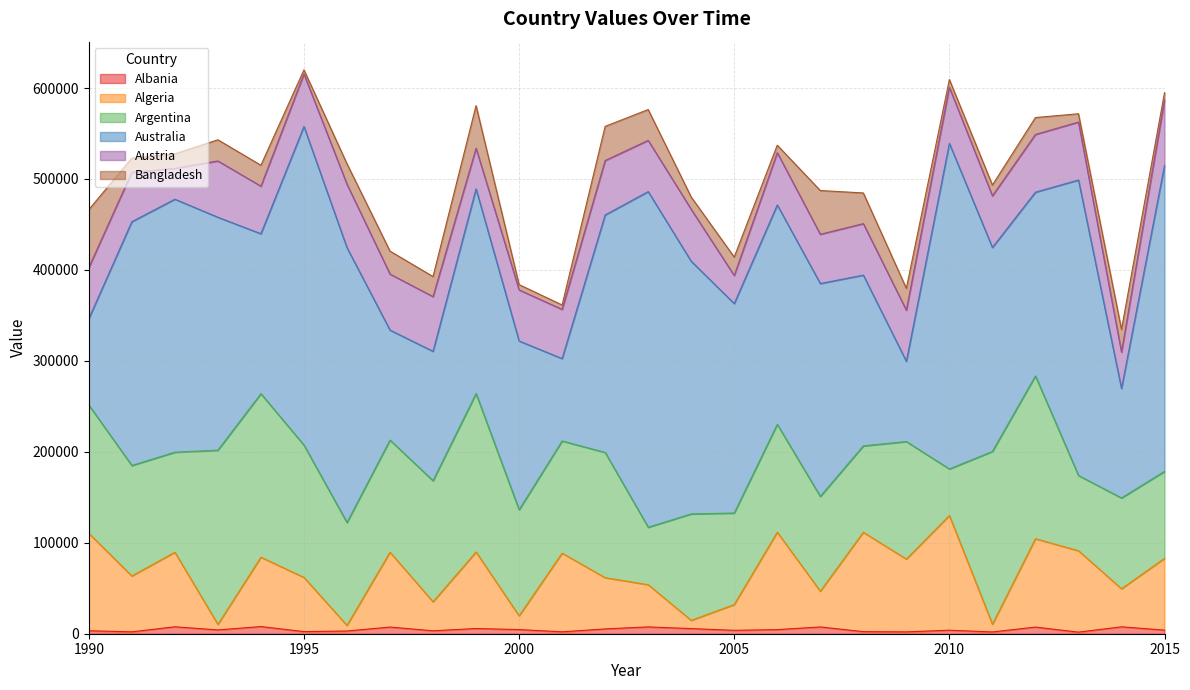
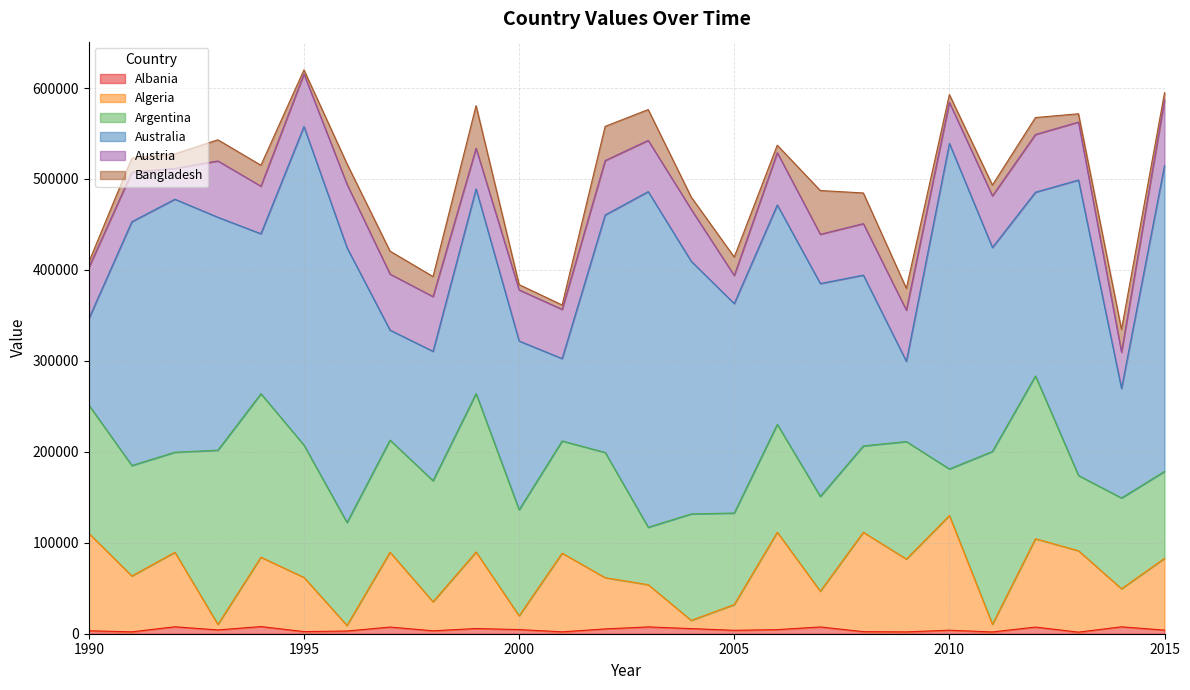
  {
    "Albania": {
      "1990": 0,
      "1995": 0,
      "2000": 0,
      "2005": 0,
      "2010": 0,
      "2015": 0
    },
    "Algeria": {
      "1990": 110000,
      "1995": 60000,
      "2000": 20000,
      "2005": 30000,
      "2010": 130000,
      "2015": 80000
    },
    "Argentina": {
      "1990": 140000,
      "1995": 150000,
      "2000": 120000,
      "2005": 100000,
      "2010": 50000,
      "2015": 100000
    },
    "Australia": {
      "1990": 90000,
      "1995": 350000,
      "2000": 190000,
      "2005": 230000,
      "2010": 360000,
      "2015": 340000
    },
    "Austria": {
      "1990": 60000,
      "1995": 60000,
      "2000": 60000,
      "2005": 30000,
-     "2010": 60000,
+     "2010": 50000,
      "2015": 70000
    },
    "Bangladesh": {
-     "1990": 60000,
+     "1990": 10000,
      "1995": 0,
      "2000": 10000,
      "2005": 20000,
      "2010": 10000,
      "2015": 10000
    }
  }
